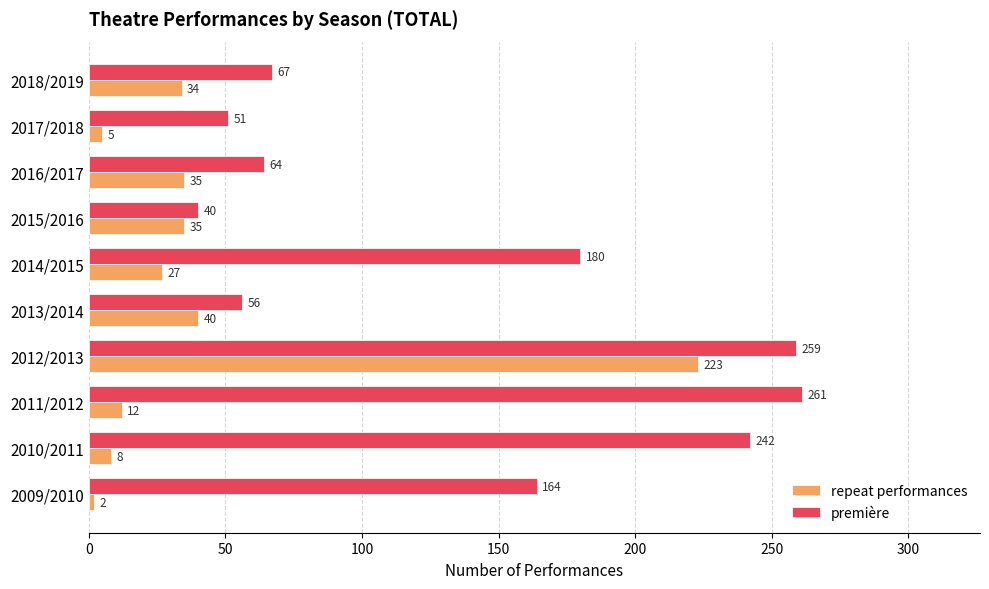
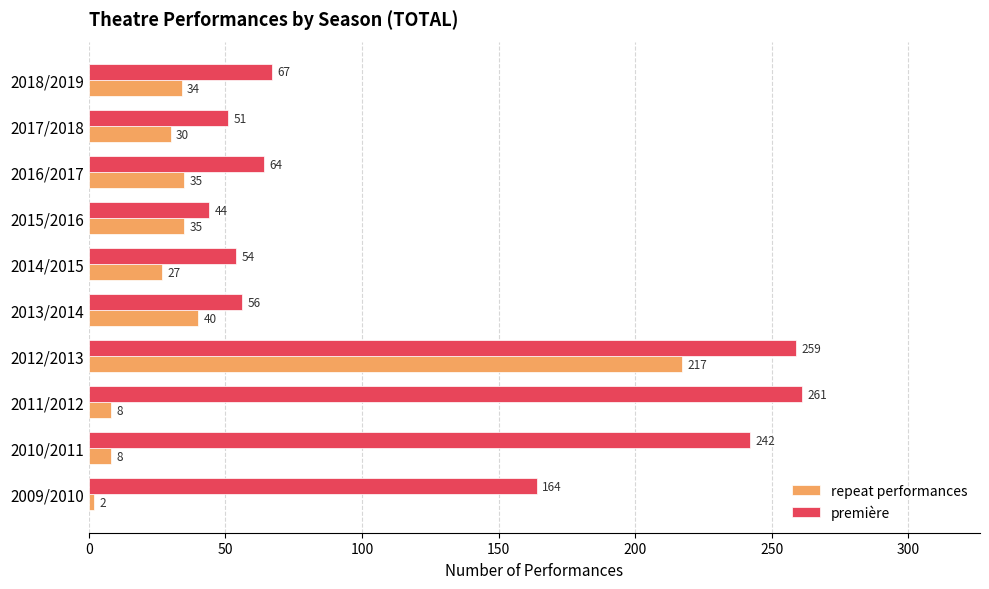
  {
    "repeat performances": {
      "2018/2019": 34,
-     "2017/2018": 5,
+     "2017/2018": 30,
      "2016/2017": 35,
      "2015/2016": 35,
      "2014/2015": 27,
      "2013/2014": 40,
-     "2012/2013": 223,
-     "2011/2012": 12,
+     "2012/2013": 217,
+     "2011/2012": 8,
      "2010/2011": 8,
      "2009/2010": 2
    },
    "première": {
      "2018/2019": 67,
      "2017/2018": 51,
      "2016/2017": 64,
-     "2015/2016": 40,
-     "2014/2015": 180,
+     "2015/2016": 44,
+     "2014/2015": 54,
      "2013/2014": 56,
      "2012/2013": 259,
      "2011/2012": 261,
      "2010/2011": 242,
      "2009/2010": 164
    }
  }
